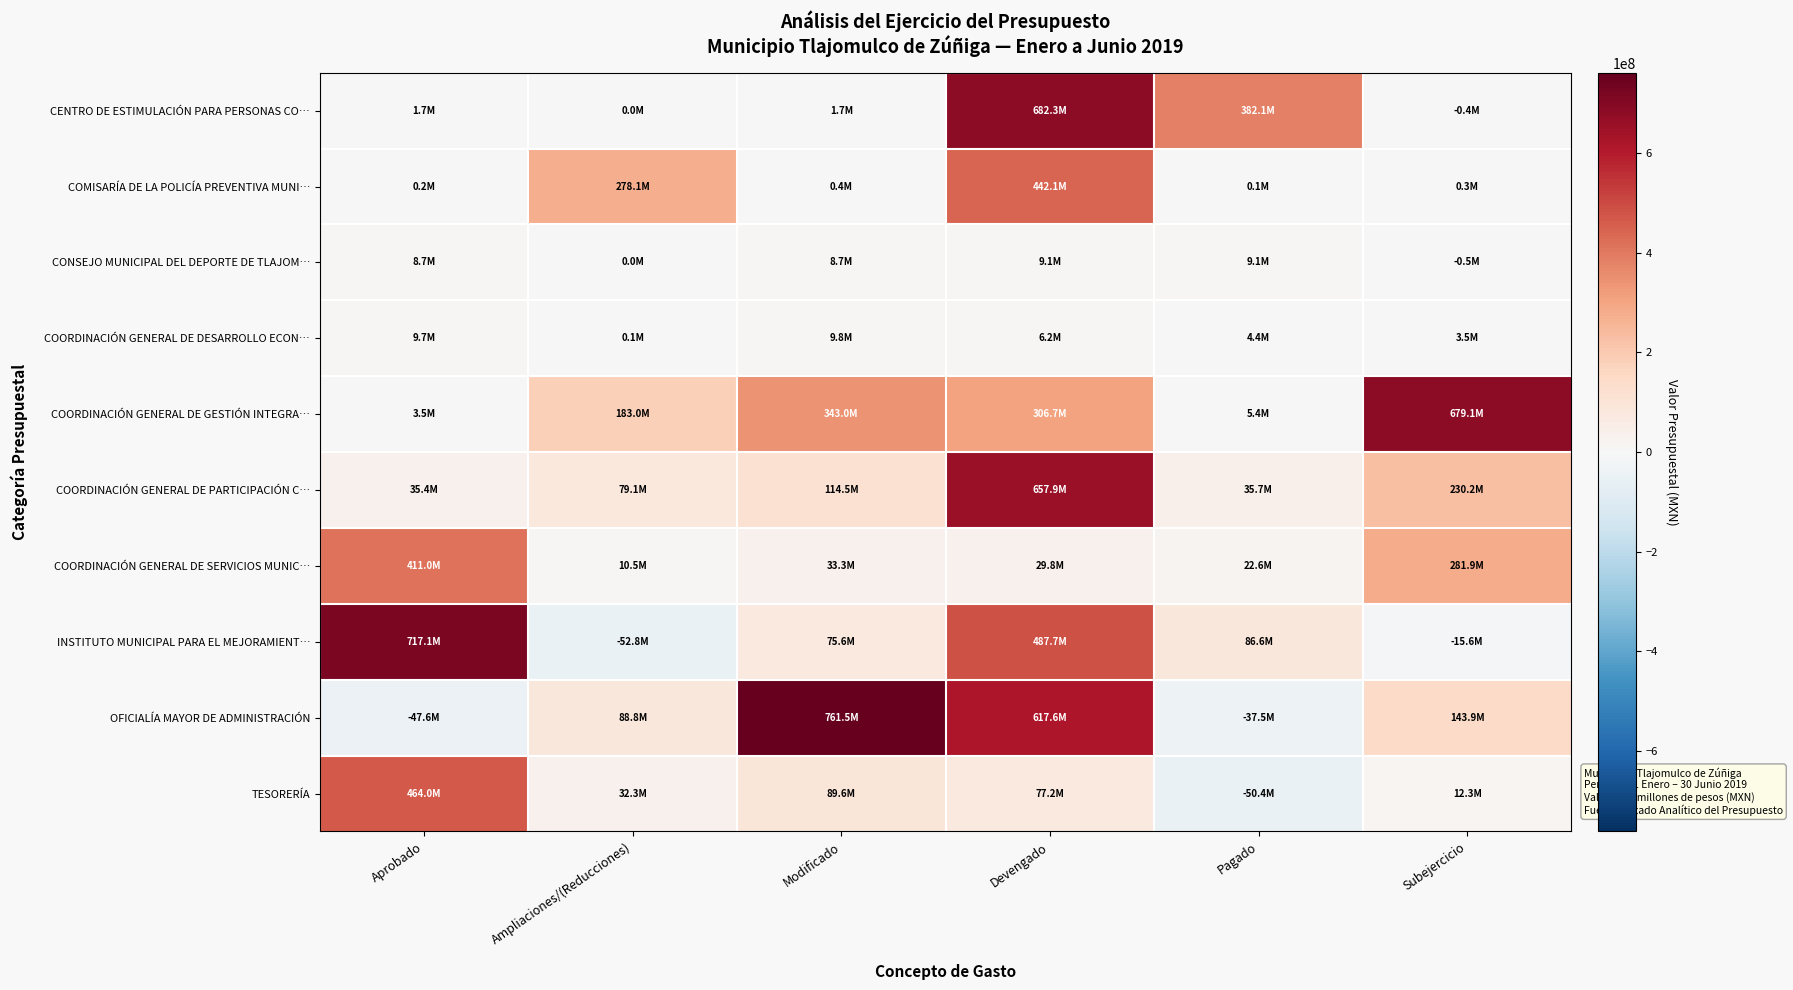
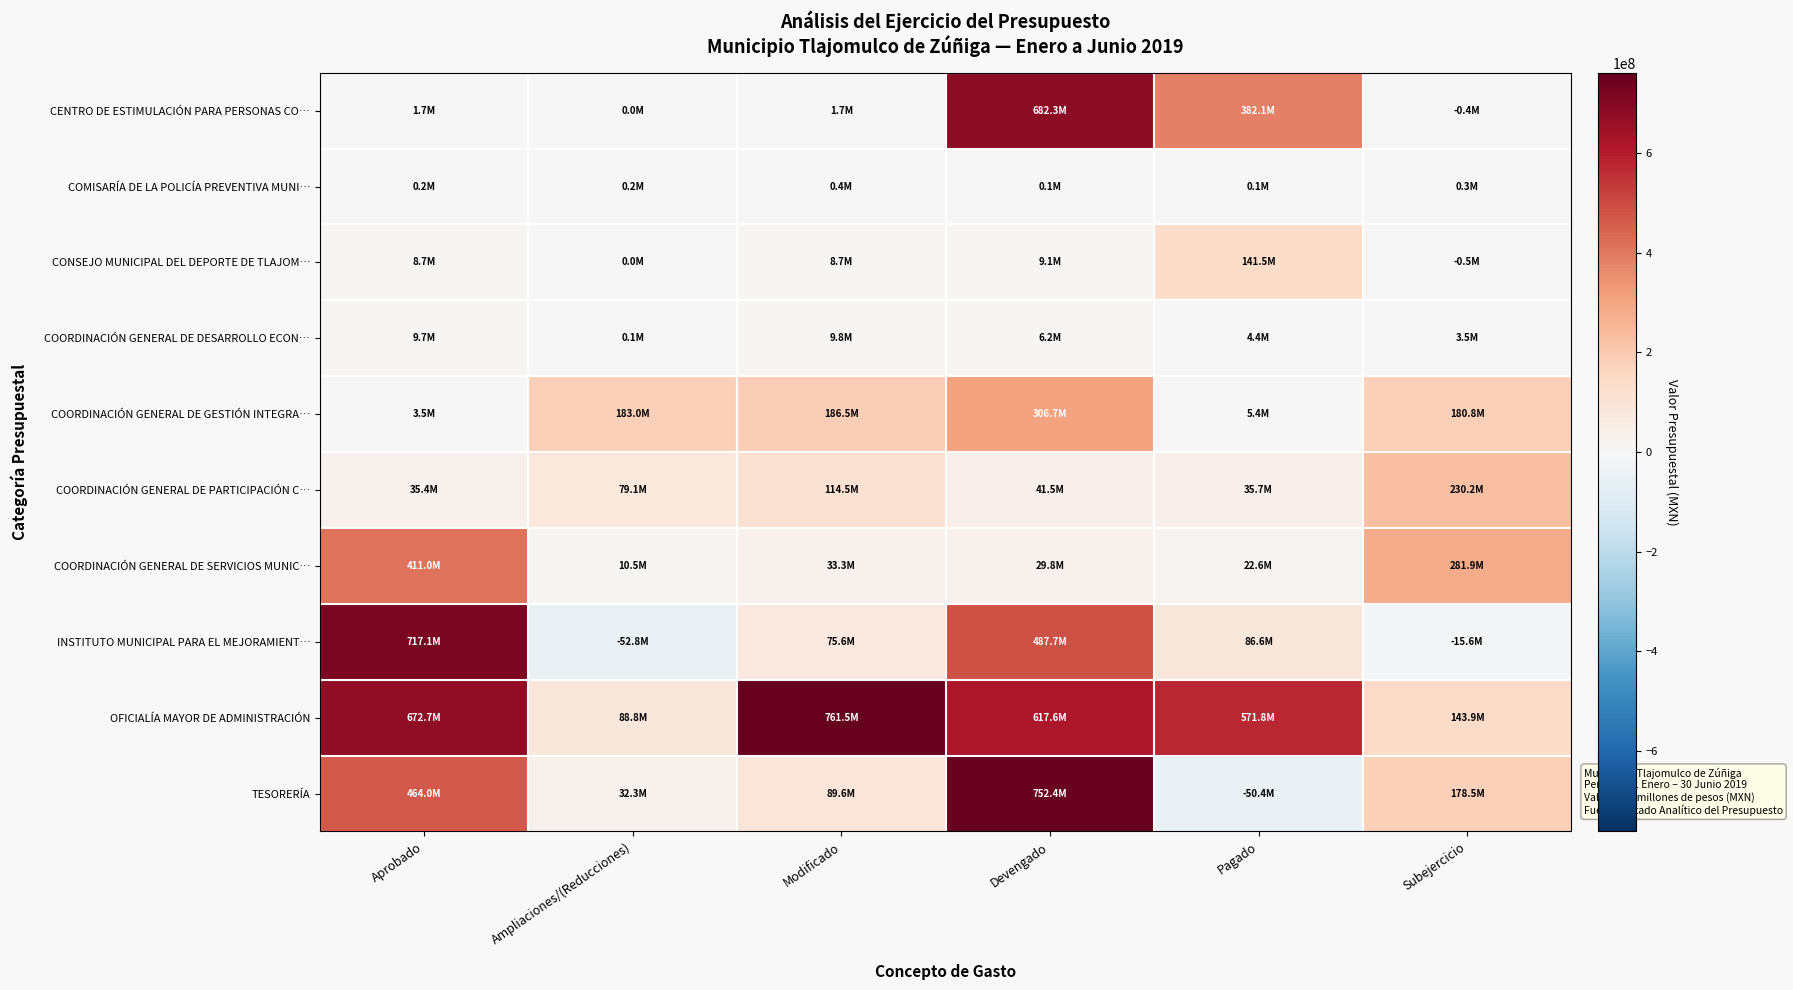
  {
    "CENTRO DE ESTIMULACIÓN PARA PERSONAS CO…": {
      "Aprobado": "1.7M",
      "Ampliaciones/(Reducciones)": "0.0M",
      "Modificado": "1.7M",
      "Devengado": "682.3M",
      "Pagado": "382.1M",
      "Subejercicio": "-0.4M"
    },
    "COMISARÍA DE LA POLICÍA PREVENTIVA MUNI…": {
      "Aprobado": "0.2M",
-     "Ampliaciones/(Reducciones)": "278.1M",
+     "Ampliaciones/(Reducciones)": "0.2M",
      "Modificado": "0.4M",
-     "Devengado": "442.1M",
+     "Devengado": "0.1M",
      "Pagado": "0.1M",
      "Subejercicio": "0.3M"
    },
    "CONSEJO MUNICIPAL DEL DEPORTE DE TLAJOM…": {
      "Aprobado": "8.7M",
      "Ampliaciones/(Reducciones)": "0.0M",
      "Modificado": "8.7M",
      "Devengado": "9.1M",
-     "Pagado": "9.1M",
+     "Pagado": "141.5M",
      "Subejercicio": "-0.5M"
    },
    "COORDINACIÓN GENERAL DE DESARROLLO ECON…": {
      "Aprobado": "9.7M",
      "Ampliaciones/(Reducciones)": "0.1M",
      "Modificado": "9.8M",
      "Devengado": "6.2M",
      "Pagado": "4.4M",
      "Subejercicio": "3.5M"
    },
    "COORDINACIÓN GENERAL DE GESTIÓN INTEGRA…": {
      "Aprobado": "3.5M",
      "Ampliaciones/(Reducciones)": "183.0M",
-     "Modificado": "343.0M",
+     "Modificado": "186.5M",
      "Devengado": "306.7M",
      "Pagado": "5.4M",
-     "Subejercicio": "679.1M"
+     "Subejercicio": "180.8M"
    },
    "COORDINACIÓN GENERAL DE PARTICIPACIÓN C…": {
      "Aprobado": "35.4M",
      "Ampliaciones/(Reducciones)": "79.1M",
      "Modificado": "114.5M",
-     "Devengado": "657.9M",
+     "Devengado": "41.5M",
      "Pagado": "35.7M",
      "Subejercicio": "230.2M"
    },
    "COORDINACIÓN GENERAL DE SERVICIOS MUNIC…": {
      "Aprobado": "411.0M",
      "Ampliaciones/(Reducciones)": "10.5M",
      "Modificado": "33.3M",
      "Devengado": "29.8M",
      "Pagado": "22.6M",
      "Subejercicio": "281.9M"
    },
    "INSTITUTO MUNICIPAL PARA EL MEJORAMIENT…": {
      "Aprobado": "717.1M",
      "Ampliaciones/(Reducciones)": "-52.8M",
      "Modificado": "75.6M",
      "Devengado": "487.7M",
      "Pagado": "86.6M",
      "Subejercicio": "-15.6M"
    },
    "OFICIALÍA MAYOR DE ADMINISTRACIÓN": {
-     "Aprobado": "-47.6M",
+     "Aprobado": "672.7M",
      "Ampliaciones/(Reducciones)": "88.8M",
      "Modificado": "761.5M",
      "Devengado": "617.6M",
-     "Pagado": "-37.5M",
+     "Pagado": "571.8M",
      "Subejercicio": "143.9M"
    },
    "TESORERÍA": {
      "Aprobado": "464.0M",
      "Ampliaciones/(Reducciones)": "32.3M",
      "Modificado": "89.6M",
-     "Devengado": "77.2M",
+     "Devengado": "752.4M",
      "Pagado": "-50.4M",
-     "Subejercicio": "12.3M"
+     "Subejercicio": "178.5M"
    }
  }
